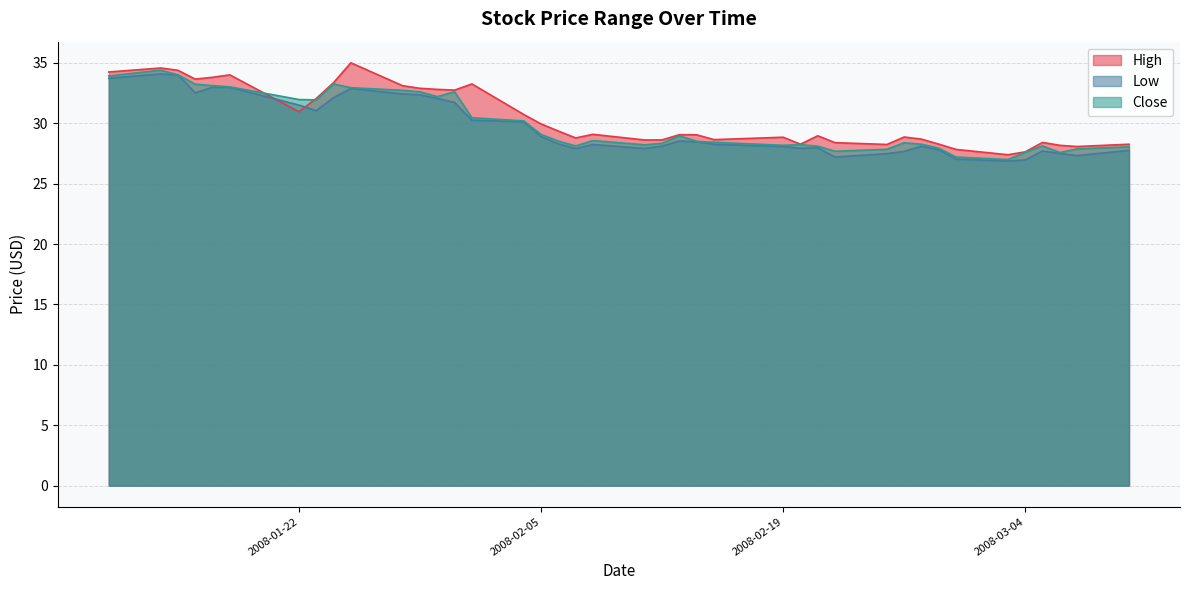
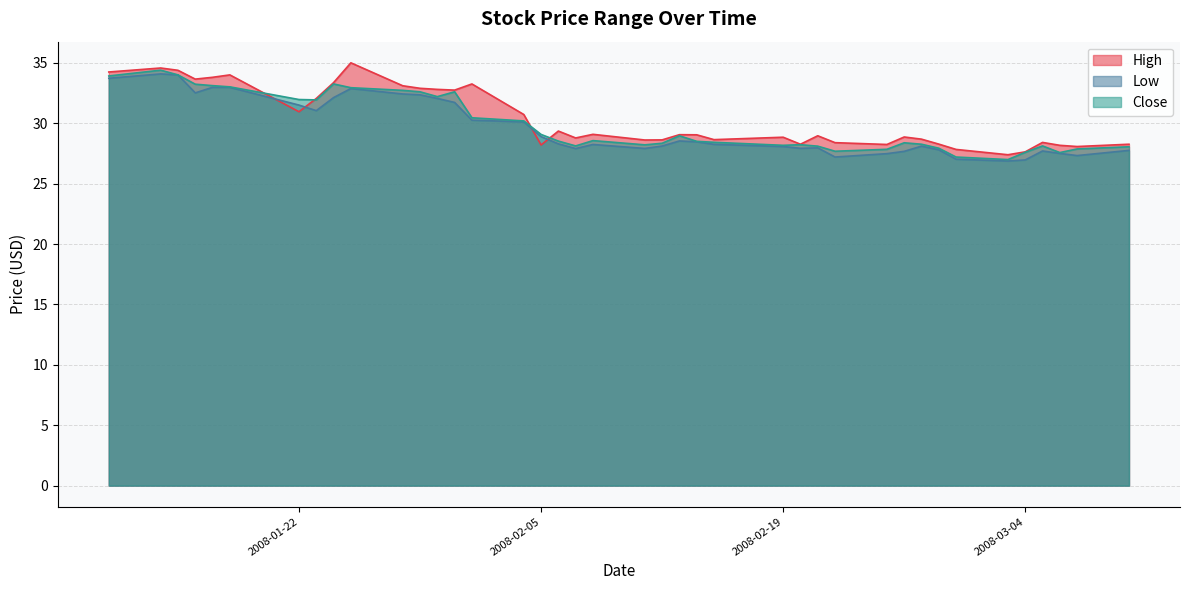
  {
    "High": {
      "2008-01-22": 31.0,
-     "2008-02-05": 29.9,
+     "2008-02-05": 28.2,
      "2008-02-19": 28.8
    }
  }
